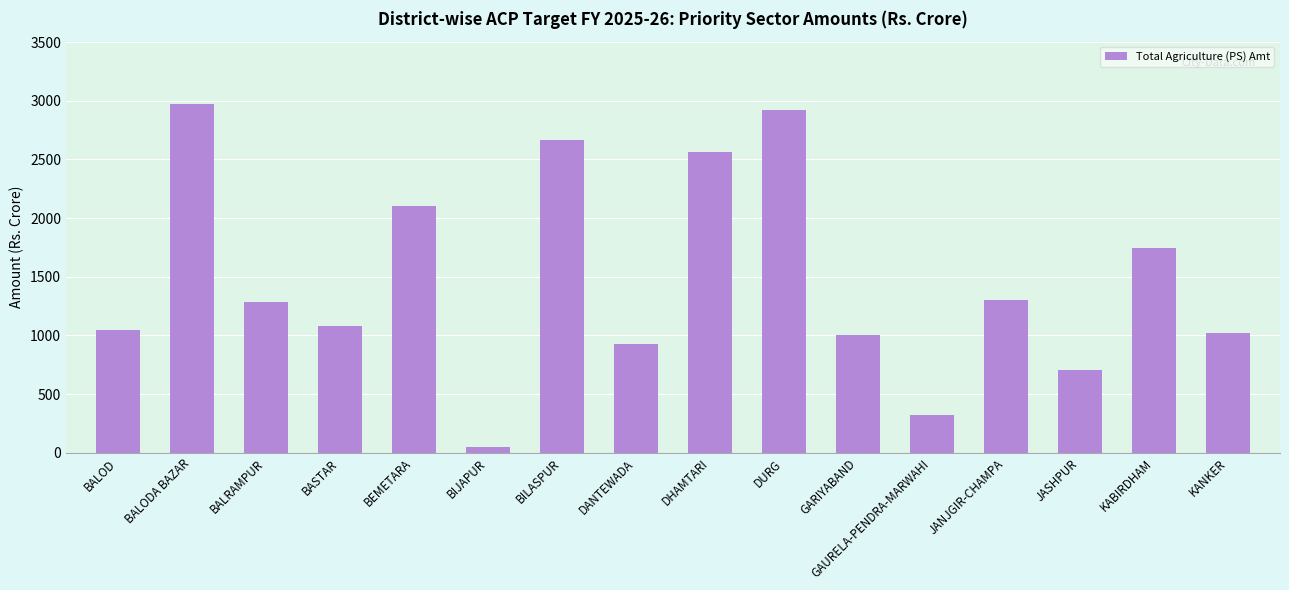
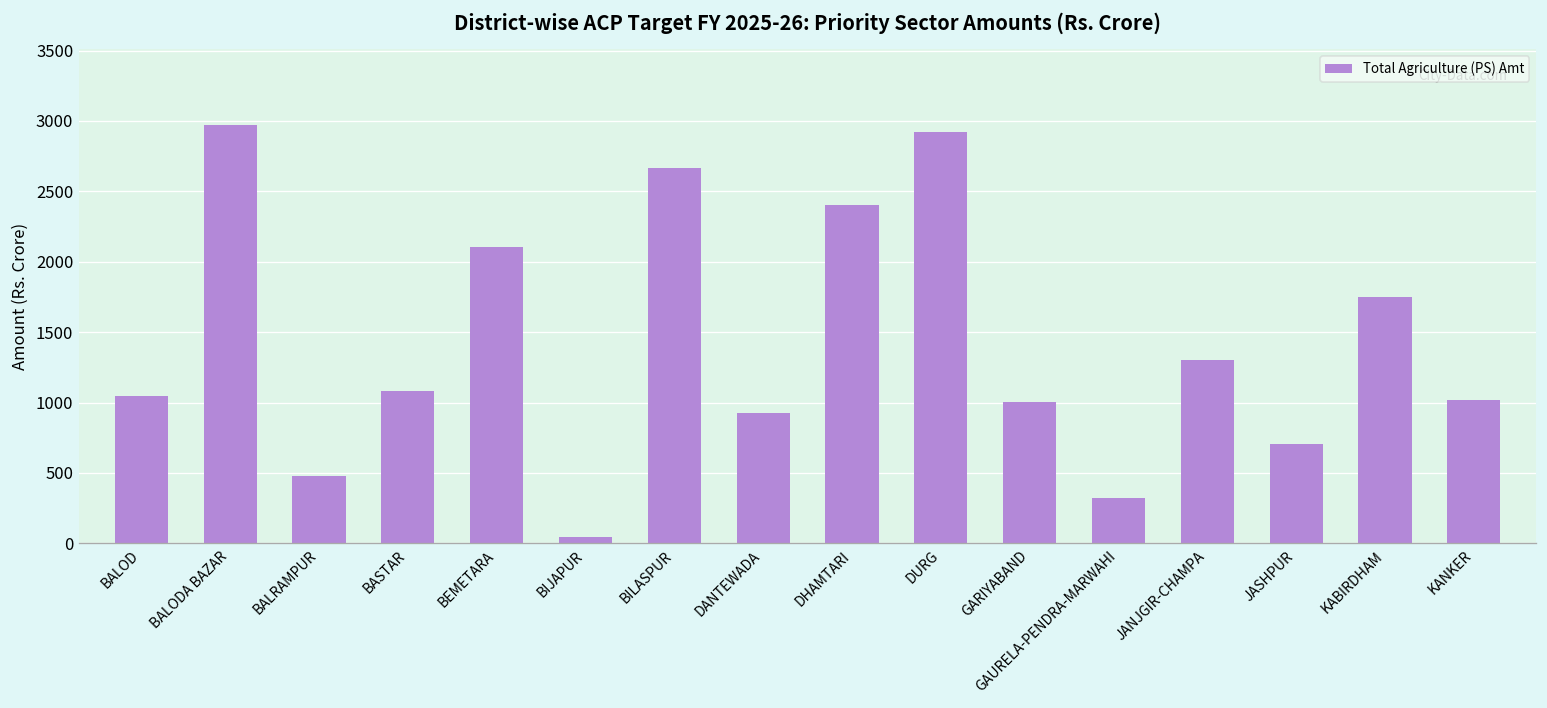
  {
    "BALOD": 1050,
    "BALODA BAZAR": 2970,
-   "BALRAMPUR": 1290,
+   "BALRAMPUR": 480,
    "BASTAR": 1080,
    "BEMETARA": 2100,
    "BIJAPUR": 50,
    "BILASPUR": 2660,
    "DANTEWADA": 930,
-   "DHAMTARI": 2570,
+   "DHAMTARI": 2410,
    "DURG": 2920,
    "GARIYABAND": 1000,
    "GAURELA-PENDRA-MARWAHI": 320,
    "JANJGIR-CHAMPA": 1310,
    "JASHPUR": 710,
    "KABIRDHAM": 1750,
    "KANKER": 1020
  }
